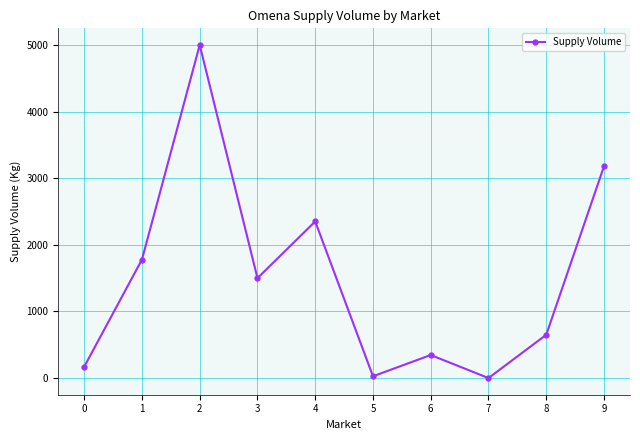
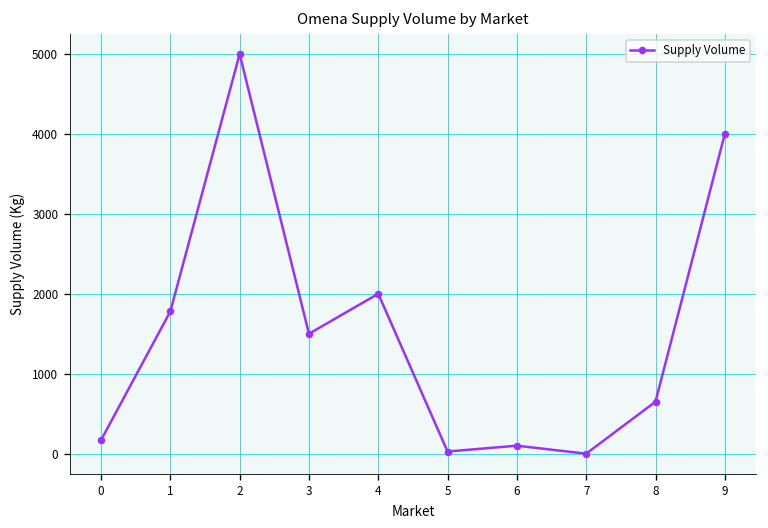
  {
    "0": 200,
    "1": 1800,
    "2": 5000,
    "3": 1500,
-   "4": 2400,
+   "4": 2000,
    "5": 0,
-   "6": 300,
+   "6": 100,
    "7": 0,
    "8": 700,
-   "9": 3200
+   "9": 4000
  }
